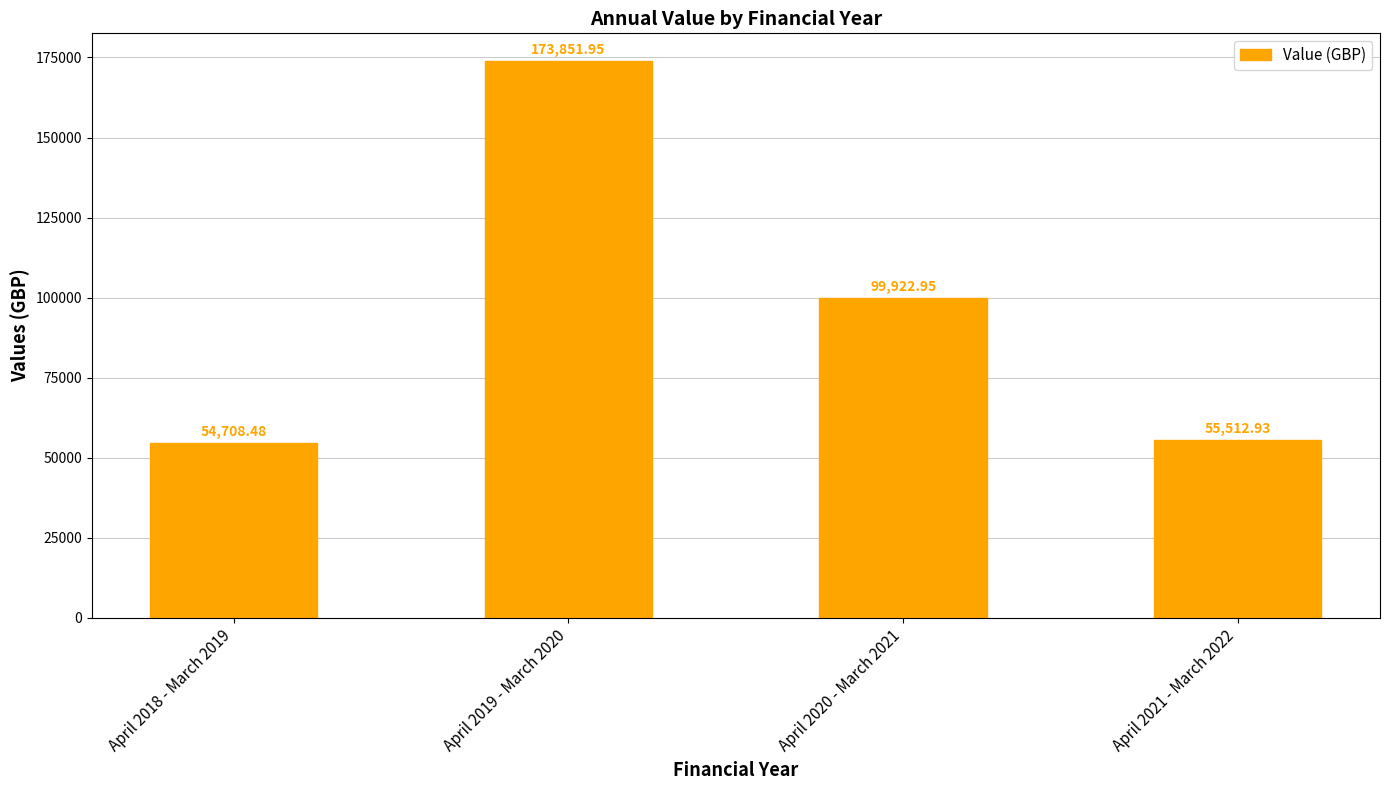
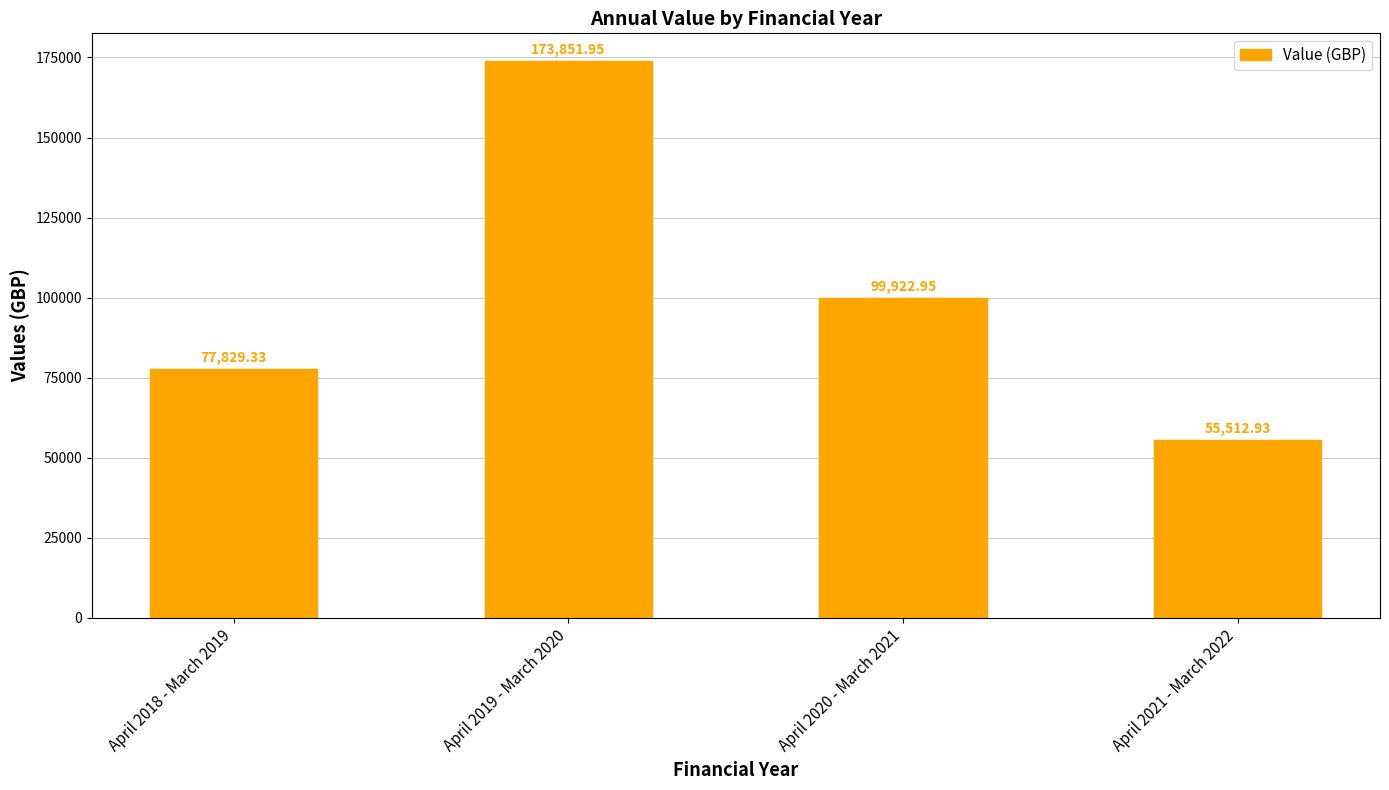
  {
-   "April 2018 - March 2019": "54,708.48",
+   "April 2018 - March 2019": "77,829.33",
    "April 2019 - March 2020": "173,851.95",
    "April 2020 - March 2021": "99,922.95",
    "April 2021 - March 2022": "55,512.93"
  }
